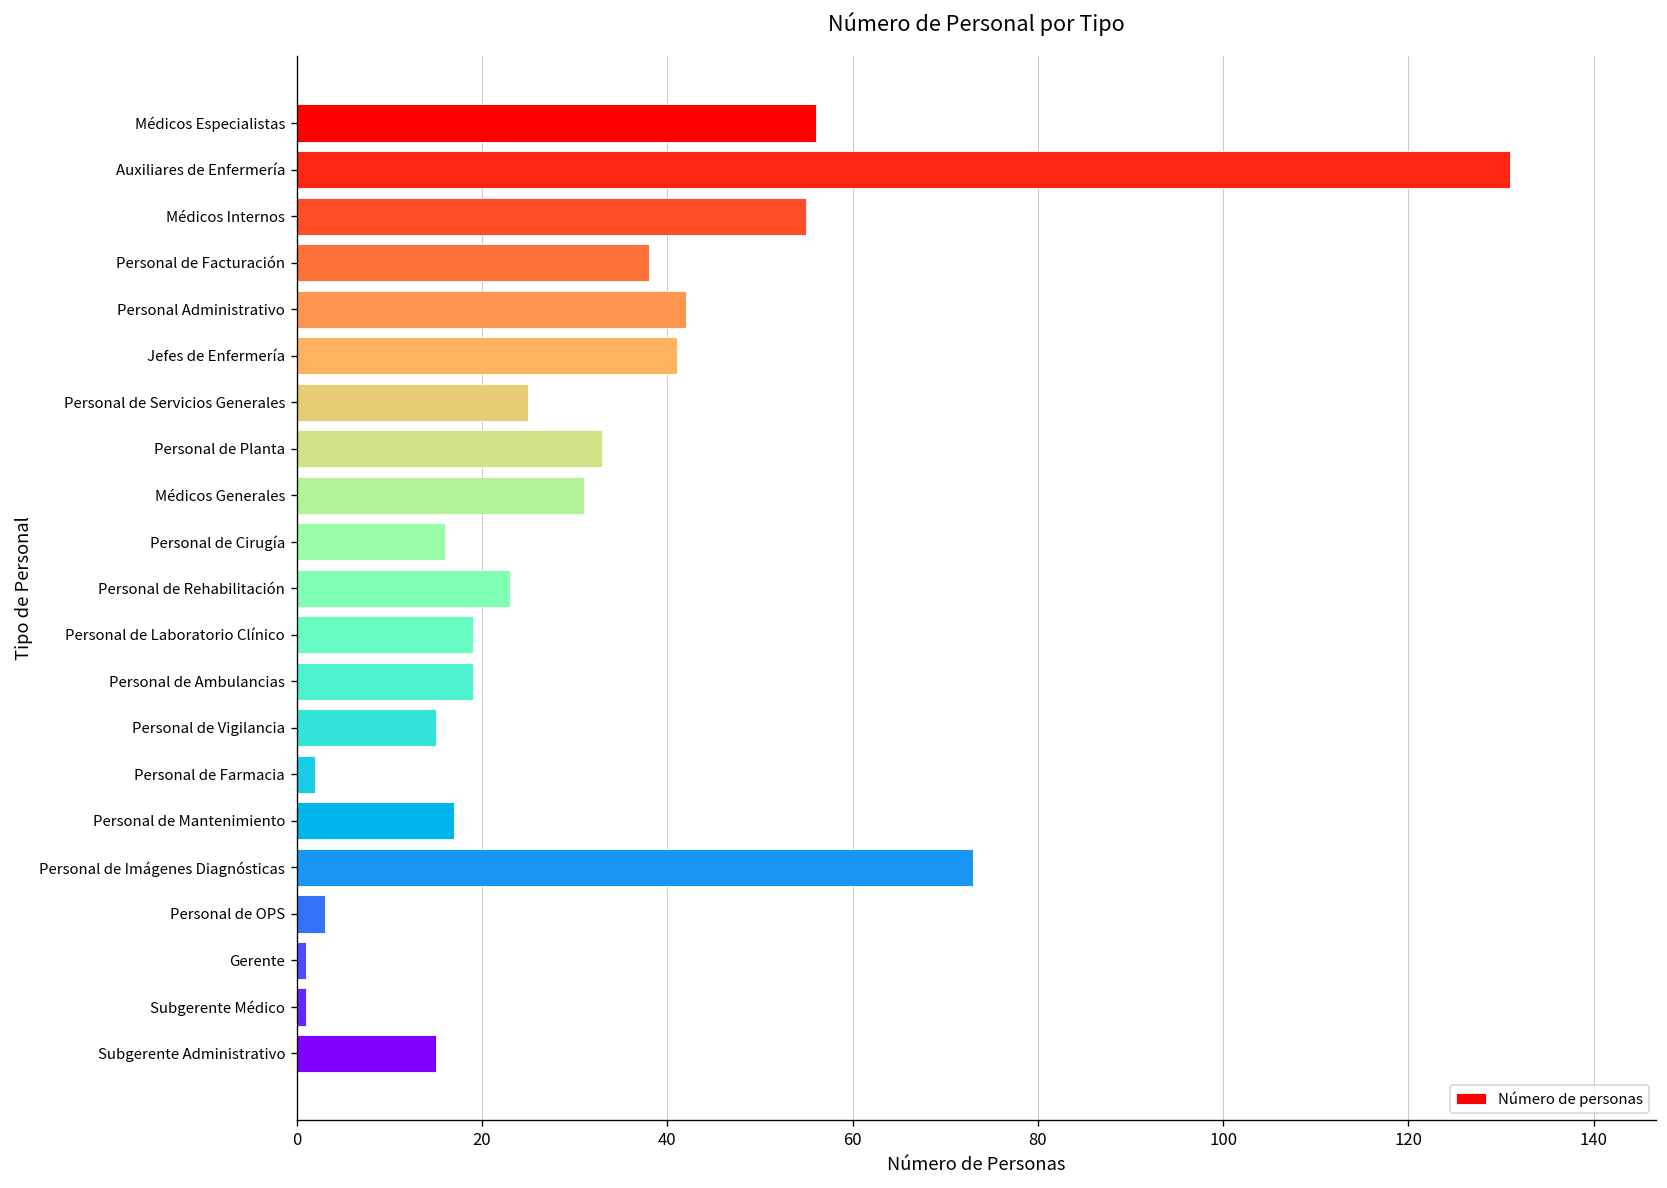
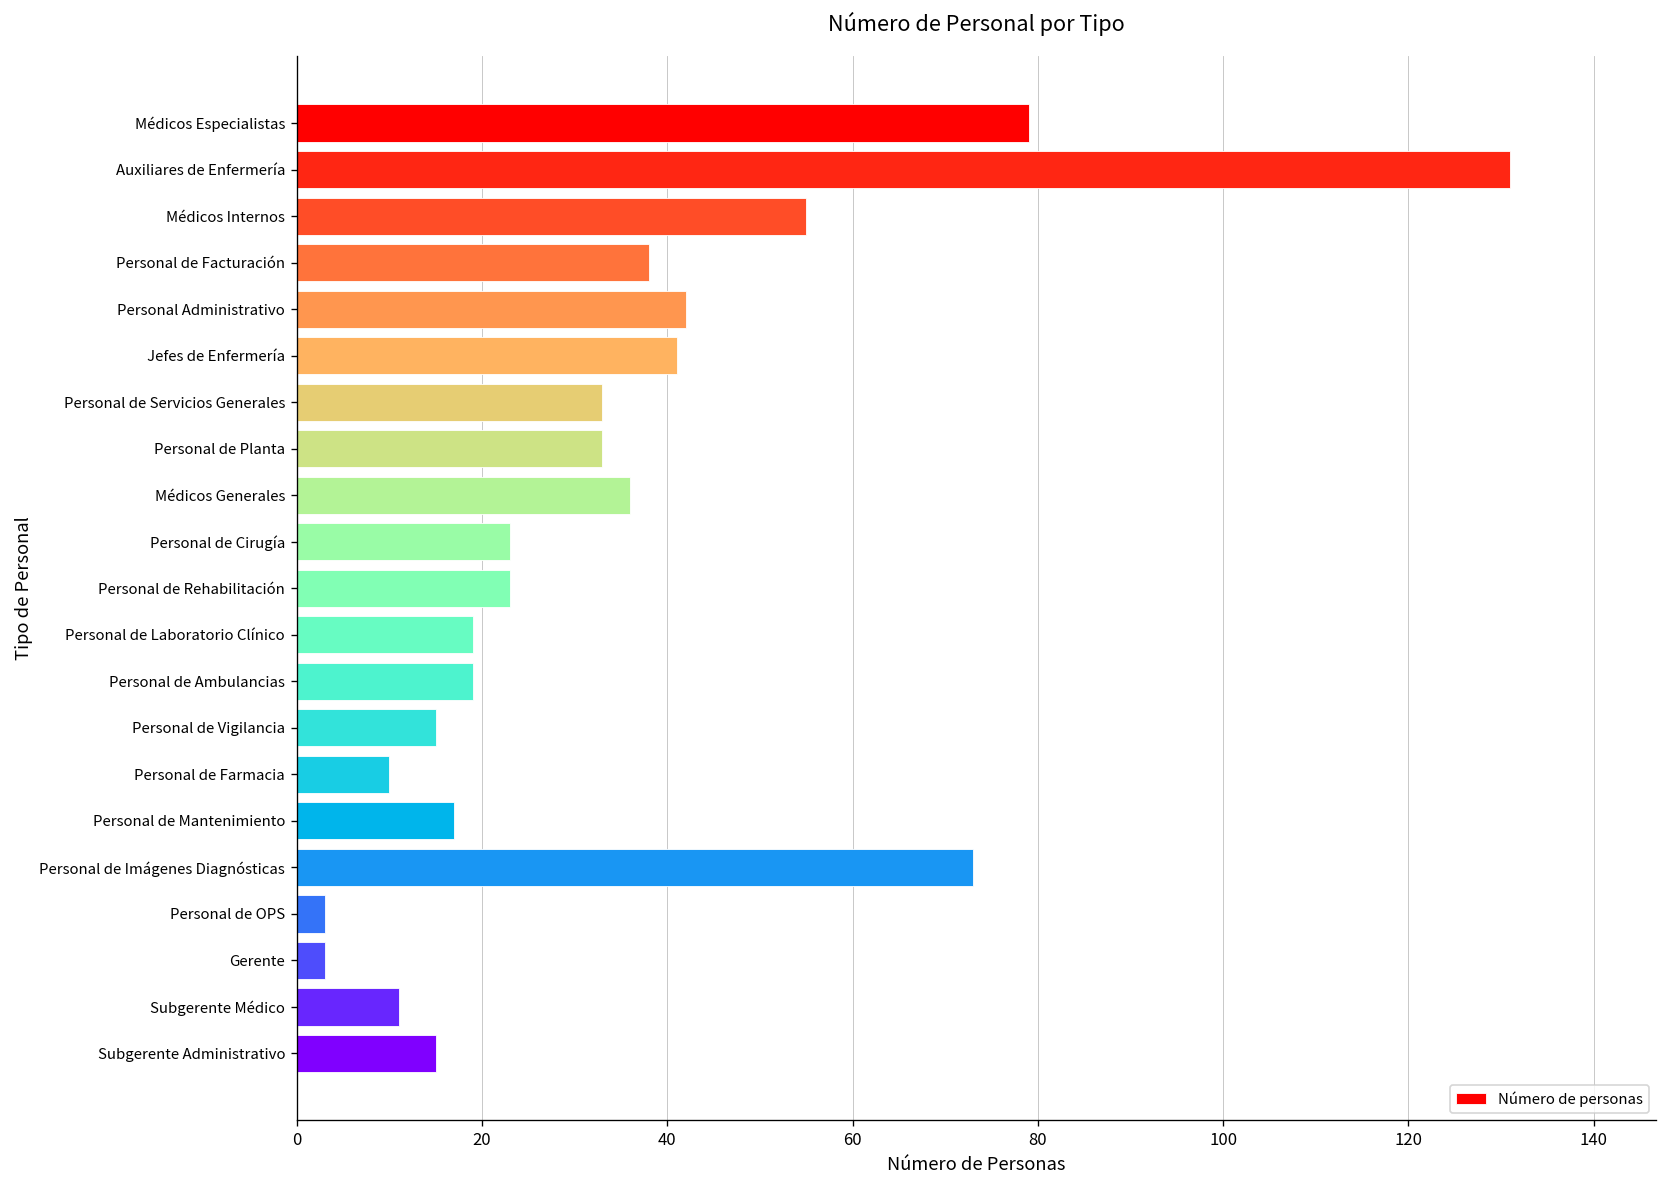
  {
-   "Médicos Especialistas": 56,
+   "Médicos Especialistas": 79,
    "Auxiliares de Enfermería": 131,
    "Médicos Internos": 55,
    "Personal de Facturación": 38,
    "Personal Administrativo": 42,
    "Jefes de Enfermería": 41,
-   "Personal de Servicios Generales": 25,
+   "Personal de Servicios Generales": 33,
    "Personal de Planta": 33,
-   "Médicos Generales": 31,
-   "Personal de Cirugía": 16,
+   "Médicos Generales": 36,
+   "Personal de Cirugía": 23,
    "Personal de Rehabilitación": 23,
    "Personal de Laboratorio Clínico": 19,
    "Personal de Ambulancias": 19,
    "Personal de Vigilancia": 15,
-   "Personal de Farmacia": 2,
+   "Personal de Farmacia": 10,
    "Personal de Mantenimiento": 17,
    "Personal de Imágenes Diagnósticas": 73,
    "Personal de OPS": 3,
-   "Gerente": 1,
-   "Subgerente Médico": 1,
+   "Gerente": 3,
+   "Subgerente Médico": 11,
    "Subgerente Administrativo": 15
  }
